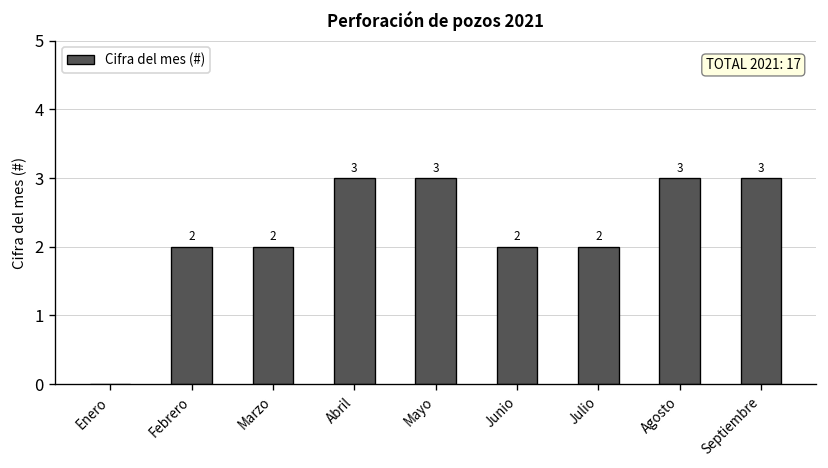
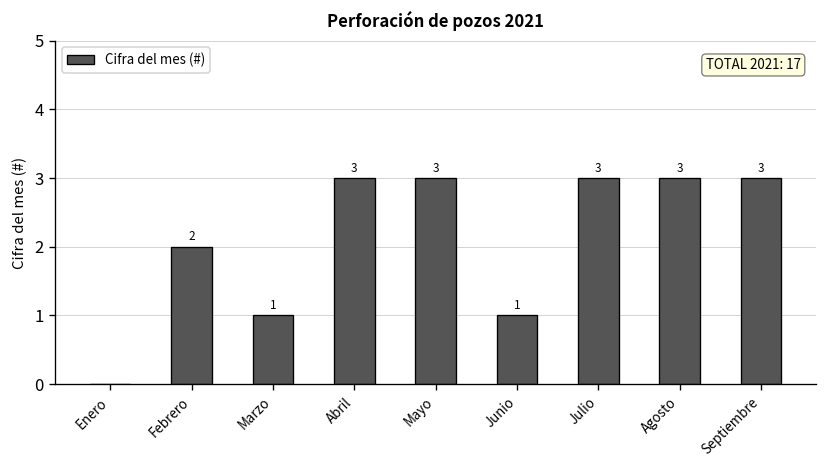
  {
    "Febrero": 2,
-   "Marzo": 2,
+   "Marzo": 1,
    "Abril": 3,
    "Mayo": 3,
-   "Junio": 2,
-   "Julio": 2,
+   "Junio": 1,
+   "Julio": 3,
    "Agosto": 3,
    "Septiembre": 3
  }
